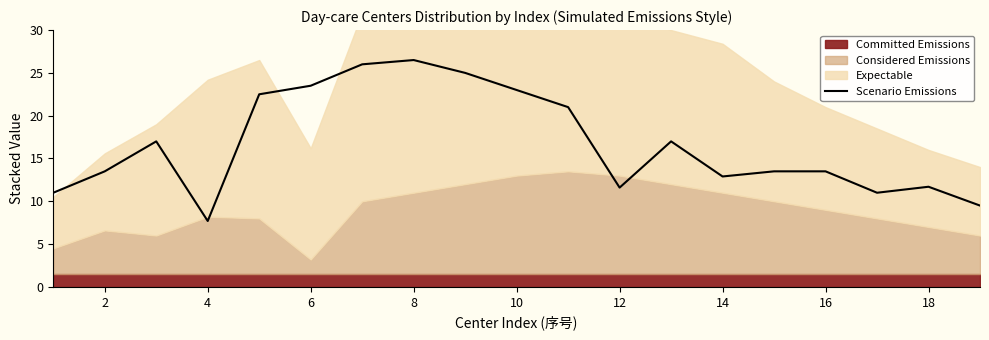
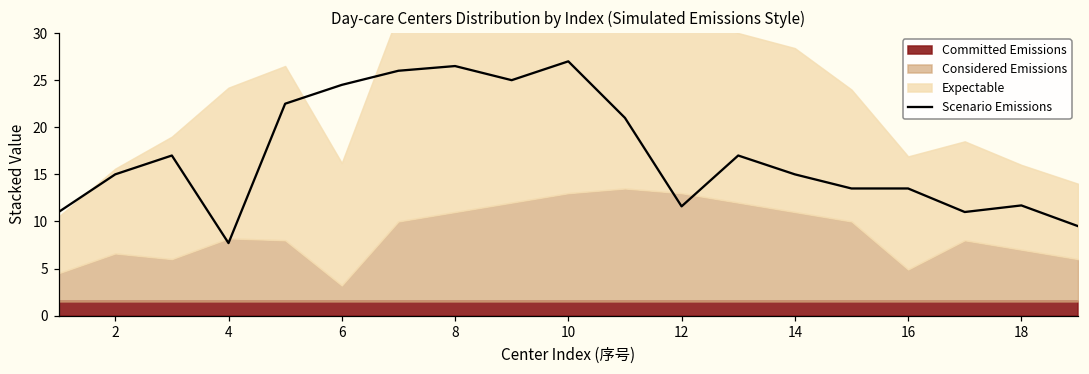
  {
    "Scenario Emissions": {
-     "2": 14,
+     "2": 15,
      "4": 8,
-     "6": 24,
+     "6": 25,
      "8": 27,
-     "10": 23,
+     "10": 27,
      "12": 12,
-     "14": 13,
+     "14": 15,
      "16": 14,
      "18": 12
    },
    "Committed Emissions": {
      "2": 2,
      "4": 2,
      "6": 2,
      "8": 2,
      "10": 2,
      "12": 2,
      "14": 2,
      "16": 2,
      "18": 2
    },
    "Considered Emissions": {
      "2": 5,
      "4": 7,
      "6": 2,
      "8": 10,
      "10": 12,
      "12": 12,
      "14": 10,
-     "16": 8,
+     "16": 3,
      "18": 6
    },
    "Expectable": {
      "2": 9,
      "4": 16,
      "6": 13,
      "14": 17,
      "16": 12,
      "18": 9
    }
  }
